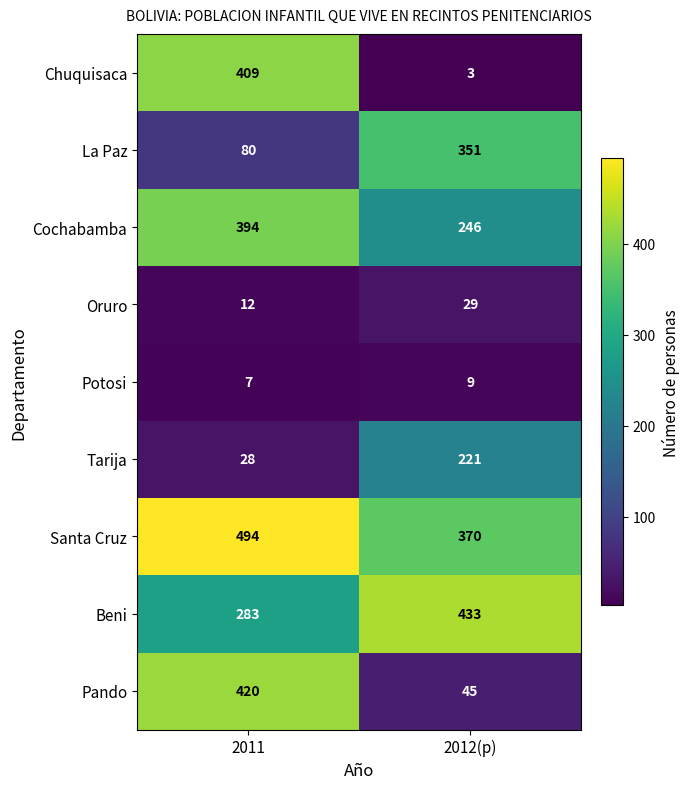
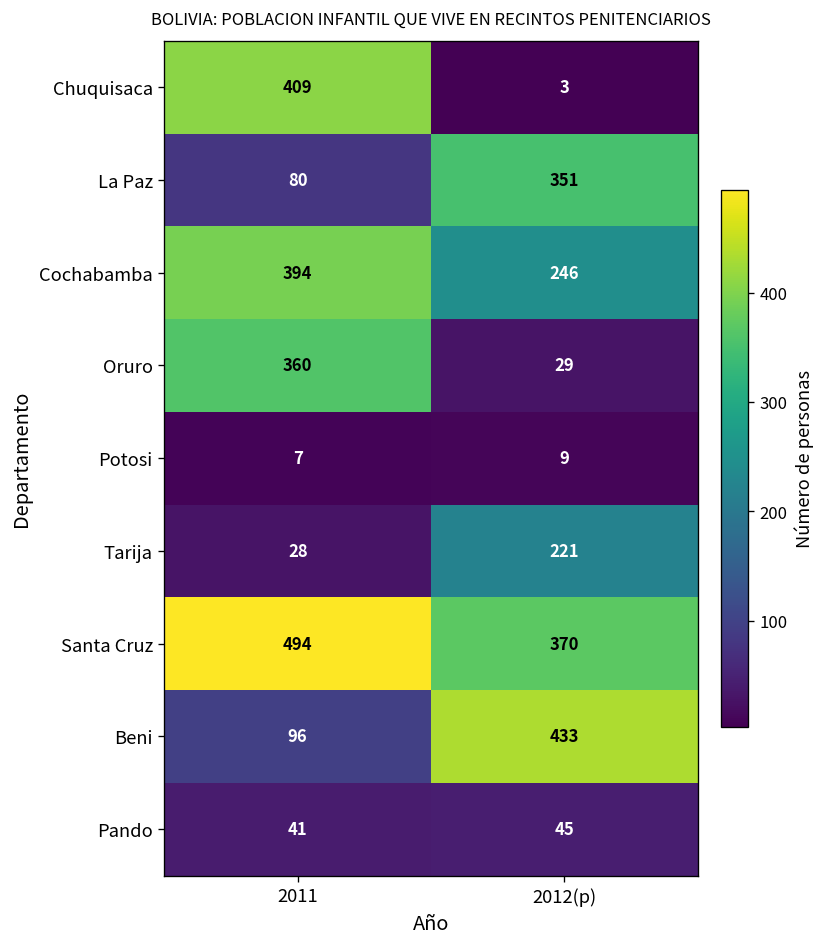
  {
    "Chuquisaca": {
      "2011": 409,
      "2012(p)": 3
    },
    "La Paz": {
      "2011": 80,
      "2012(p)": 351
    },
    "Cochabamba": {
      "2011": 394,
      "2012(p)": 246
    },
    "Oruro": {
-     "2011": 12,
+     "2011": 360,
      "2012(p)": 29
    },
    "Potosi": {
      "2011": 7,
      "2012(p)": 9
    },
    "Tarija": {
      "2011": 28,
      "2012(p)": 221
    },
    "Santa Cruz": {
      "2011": 494,
      "2012(p)": 370
    },
    "Beni": {
-     "2011": 283,
+     "2011": 96,
      "2012(p)": 433
    },
    "Pando": {
-     "2011": 420,
+     "2011": 41,
      "2012(p)": 45
    }
  }
